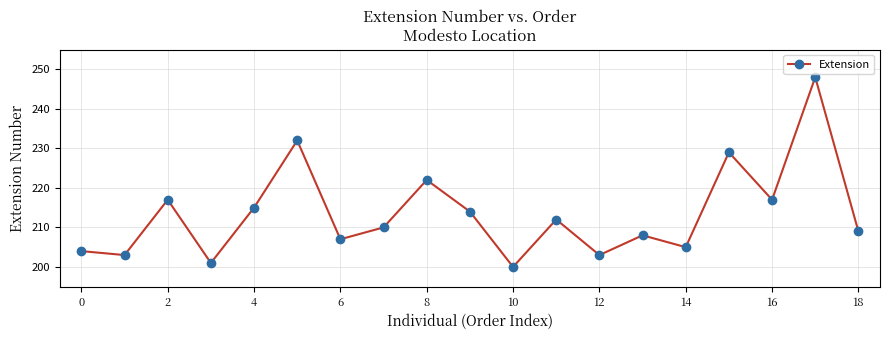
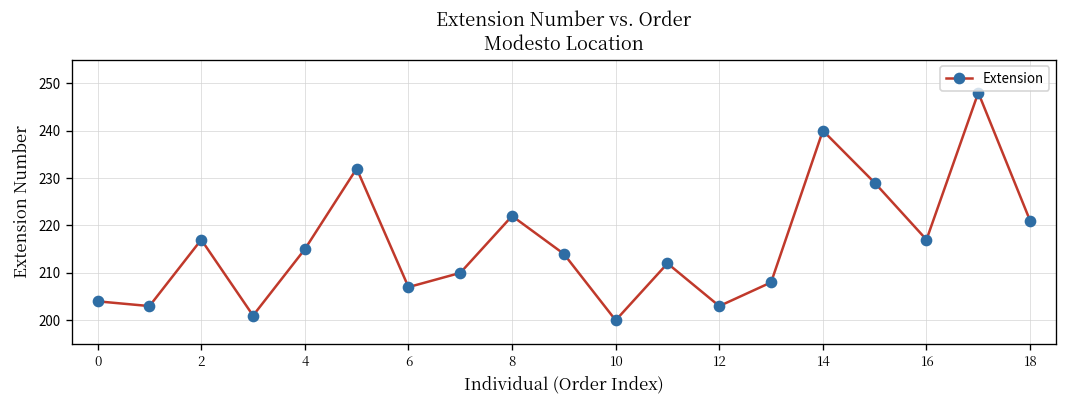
  {
    "0": 204,
    "2": 217,
    "4": 215,
    "6": 207,
    "8": 222,
    "10": 200,
    "12": 203,
-   "14": 205,
+   "14": 240,
    "16": 217,
-   "18": 209
+   "18": 221
  }
